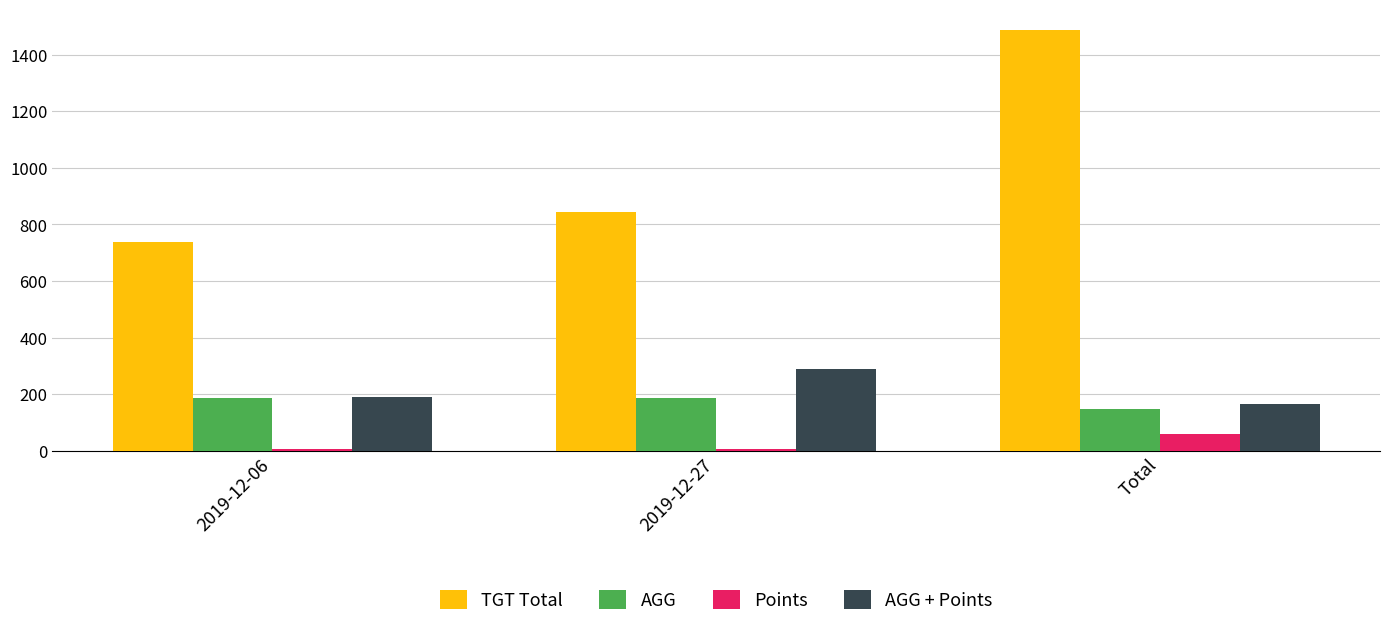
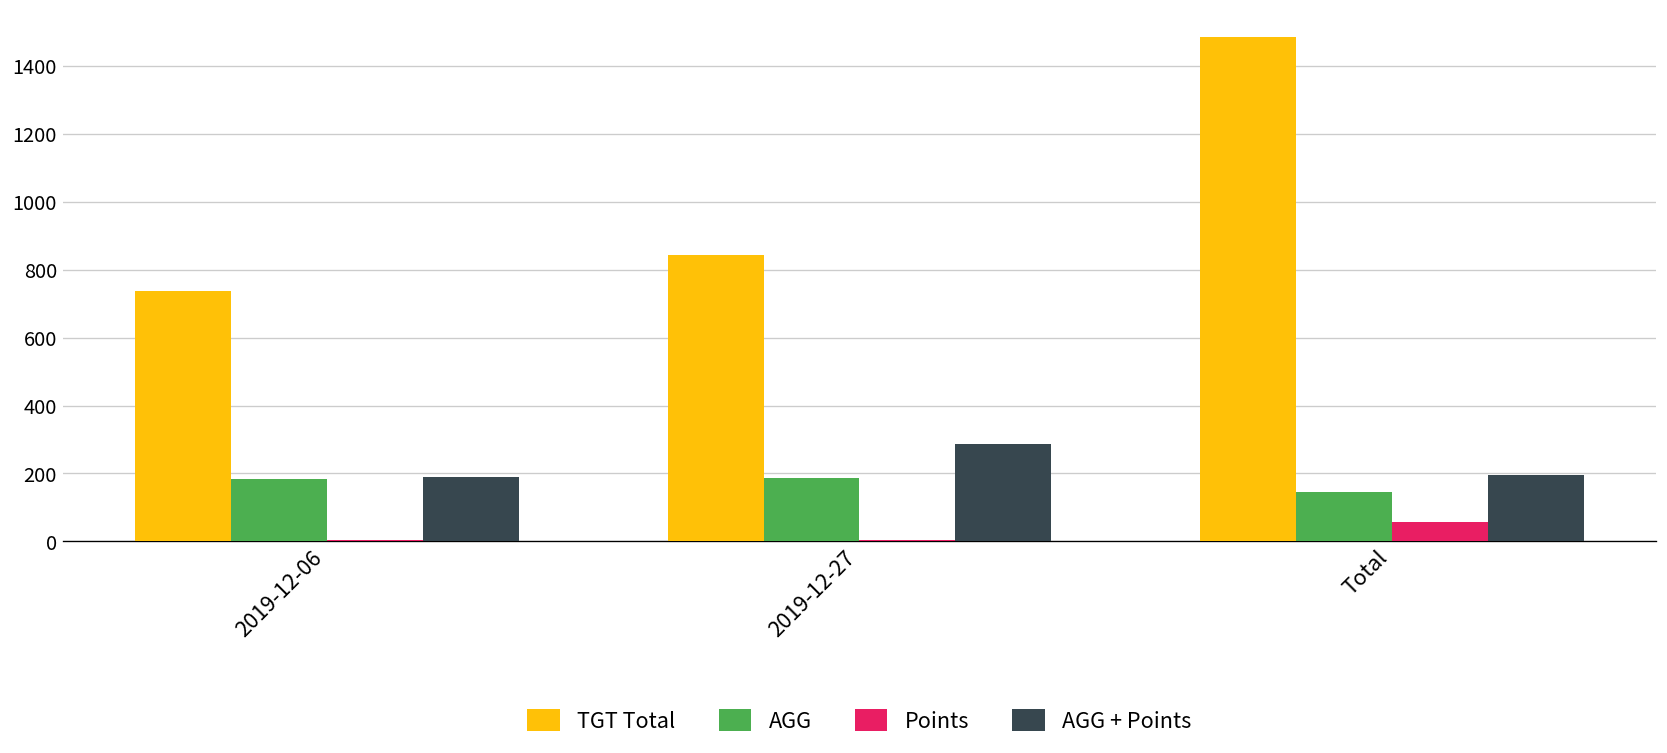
  {
    "TGT Total": {
      "2019-12-06": 740,
      "2019-12-27": 840,
      "Total": 1490
    },
    "AGG": {
      "2019-12-06": 180,
      "2019-12-27": 190,
      "Total": 150
    },
    "Points": {
      "Total": 60
    },
    "AGG + Points": {
      "2019-12-06": 190,
      "2019-12-27": 290,
-     "Total": 170
+     "Total": 200
    }
  }
